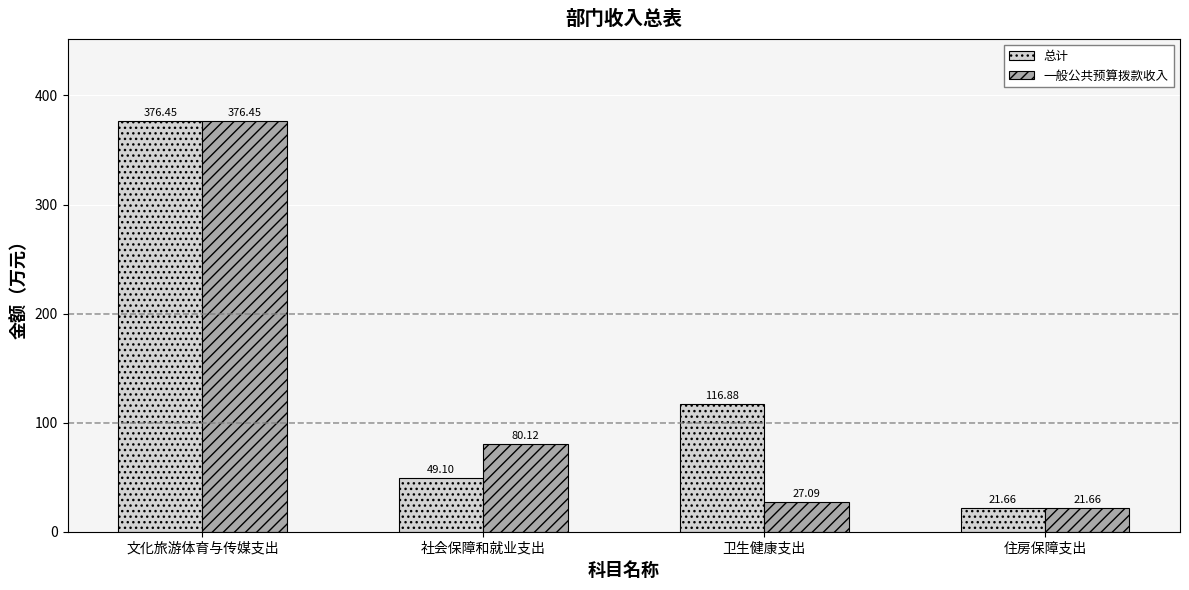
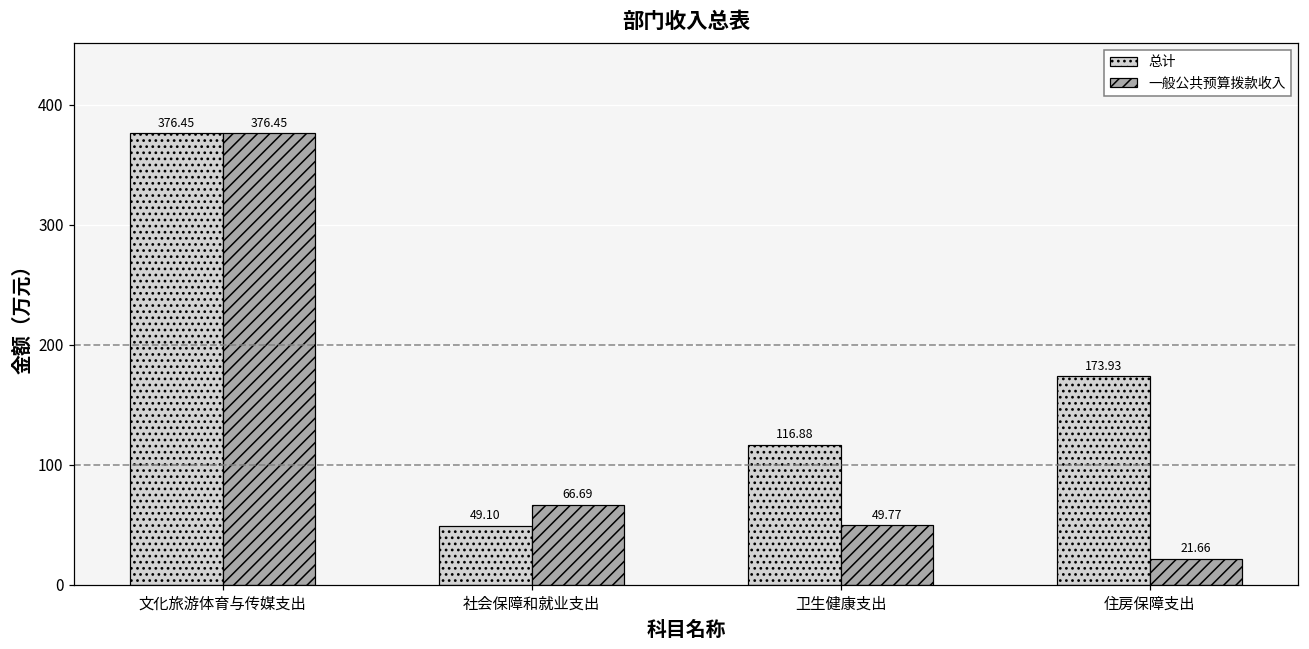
  {
    "总计": {
      "文化旅游体育与传媒支出": 376.45,
      "社会保障和就业支出": 49.10,
      "卫生健康支出": 116.88,
-     "住房保障支出": 21.66
+     "住房保障支出": 173.93
    },
    "一般公共预算拨款收入": {
      "文化旅游体育与传媒支出": 376.45,
-     "社会保障和就业支出": 80.12,
-     "卫生健康支出": 27.09,
+     "社会保障和就业支出": 66.69,
+     "卫生健康支出": 49.77,
      "住房保障支出": 21.66
    }
  }
